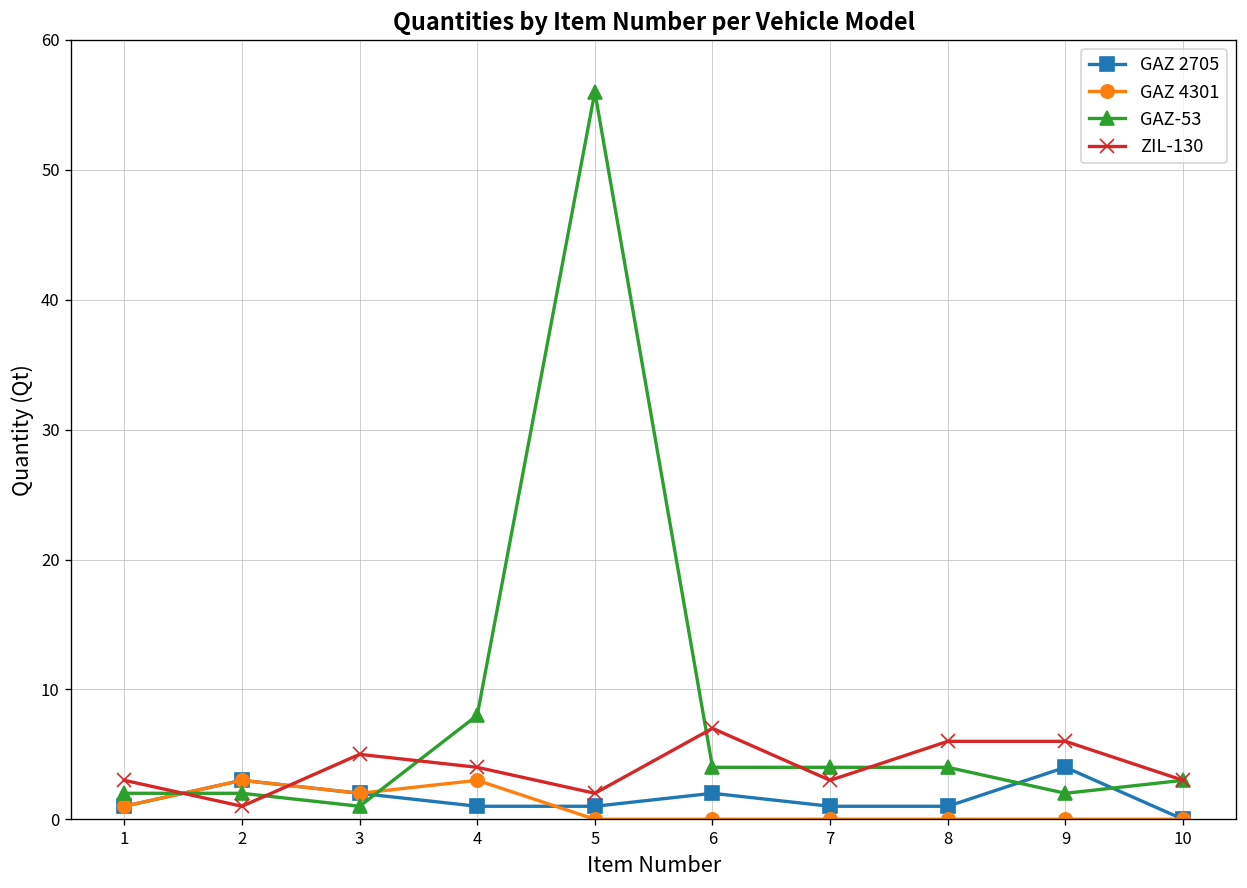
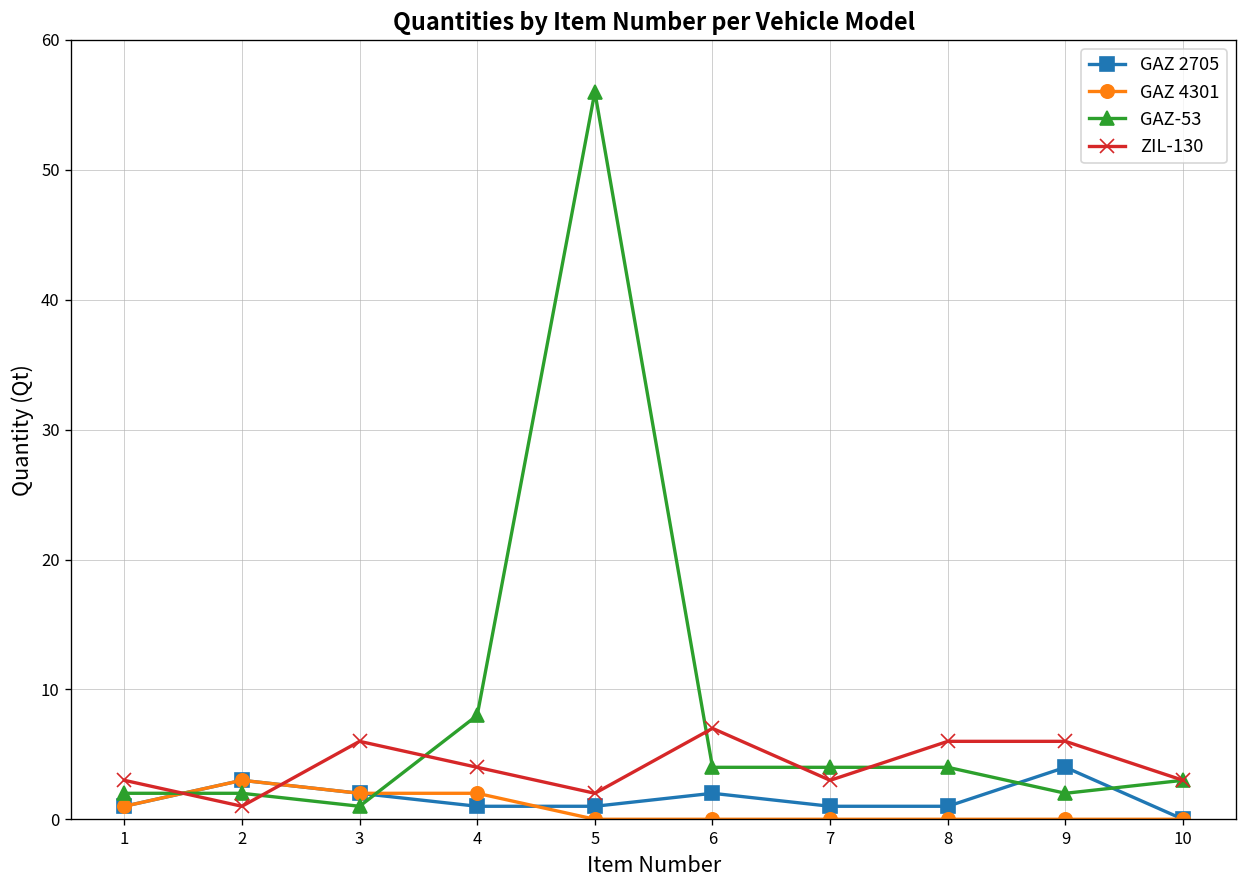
  {
    "GAZ 2705": {
      "4": 1,
      "5": 1,
      "6": 2,
      "7": 1,
      "8": 1,
      "9": 4
    },
    "GAZ 4301": {
-     "4": 3,
+     "4": 2,
      "5": 0,
      "6": 0,
      "7": 0,
      "8": 0,
      "9": 0
    },
    "GAZ-53": {
      "1": 2,
      "2": 2,
      "3": 1,
      "4": 8,
      "5": 56,
      "6": 4,
      "7": 4,
      "8": 4,
      "9": 2
    },
    "ZIL-130": {
      "1": 3,
      "2": 1,
-     "3": 5,
+     "3": 6,
      "4": 4,
      "5": 2,
      "6": 7,
      "7": 3,
      "8": 6,
      "9": 6
    }
  }
